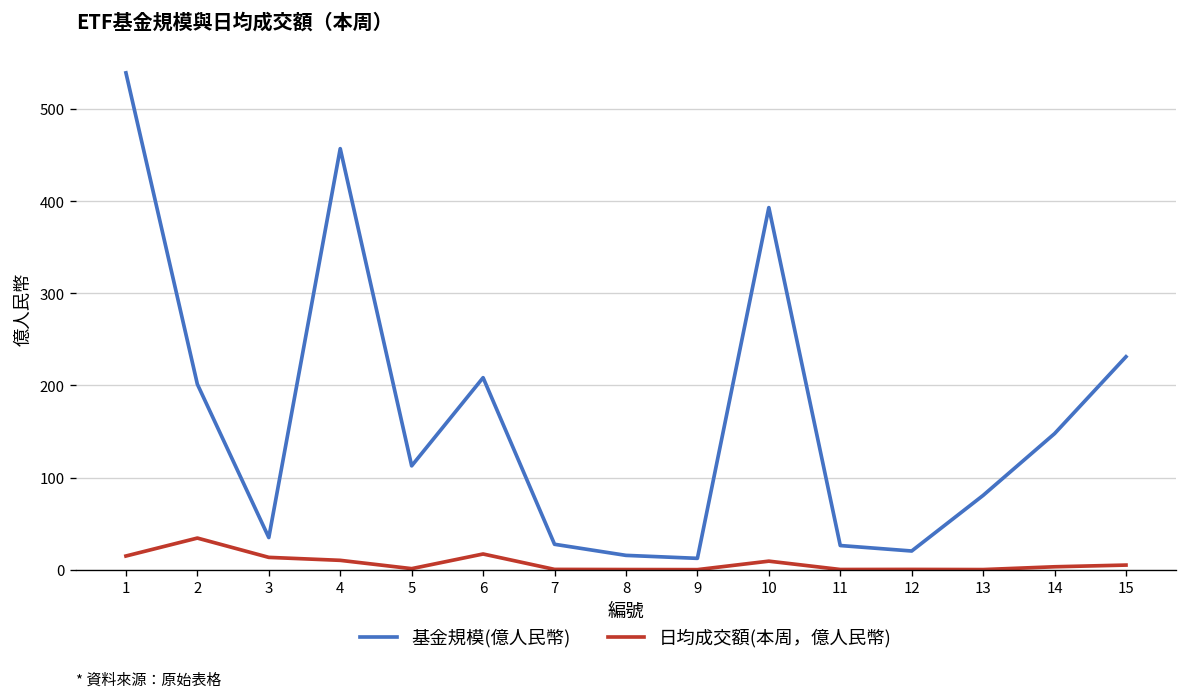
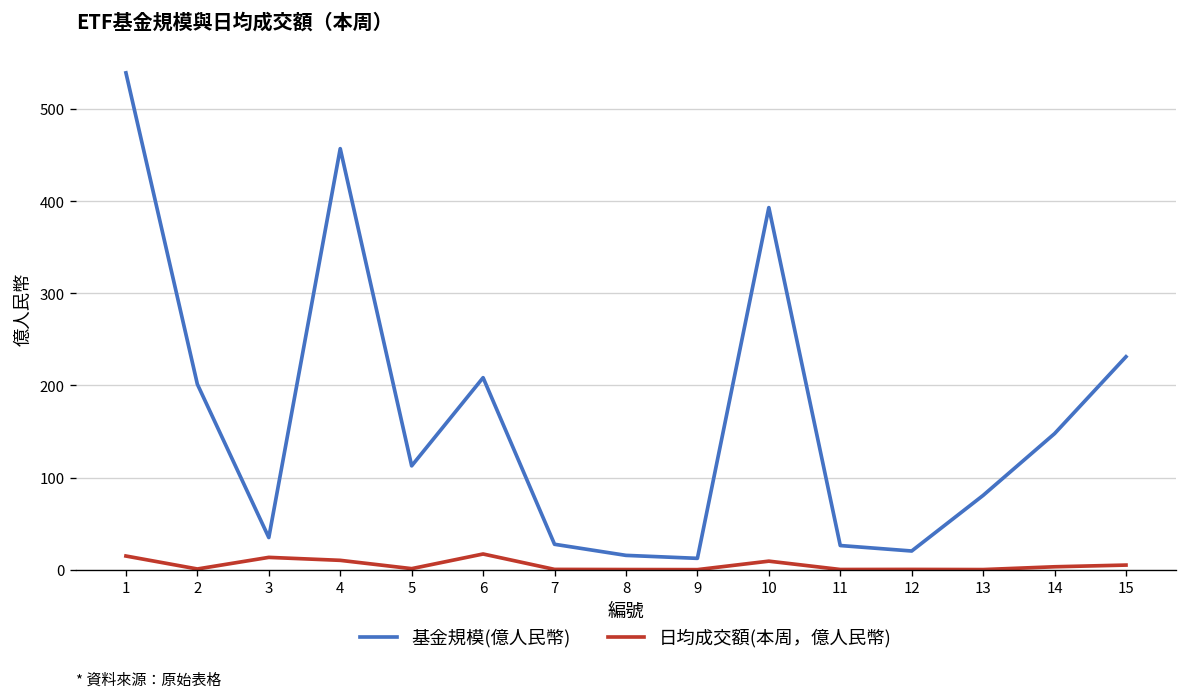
  {
    "基金規模(億人民幣)": {
      "1": 540,
      "2": 200,
      "3": 30,
      "4": 460,
      "5": 110,
      "6": 210,
      "7": 30,
      "8": 20,
      "9": 10,
      "10": 390,
      "11": 30,
      "12": 20,
      "13": 80,
      "14": 150,
      "15": 230
    },
    "日均成交額(本周，億人民幣)": {
      "1": 10,
-     "2": 30,
+     "2": 0,
      "3": 10,
      "4": 10,
      "5": 0,
      "6": 20,
      "7": 0,
      "8": 0,
      "9": 0,
      "10": 10,
      "11": 0,
      "12": 0,
      "13": 0,
      "14": 0,
      "15": 0
    }
  }
